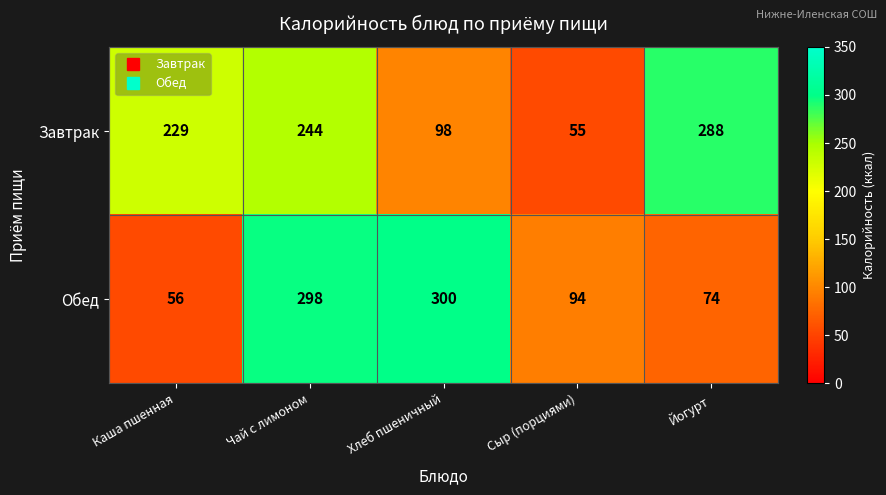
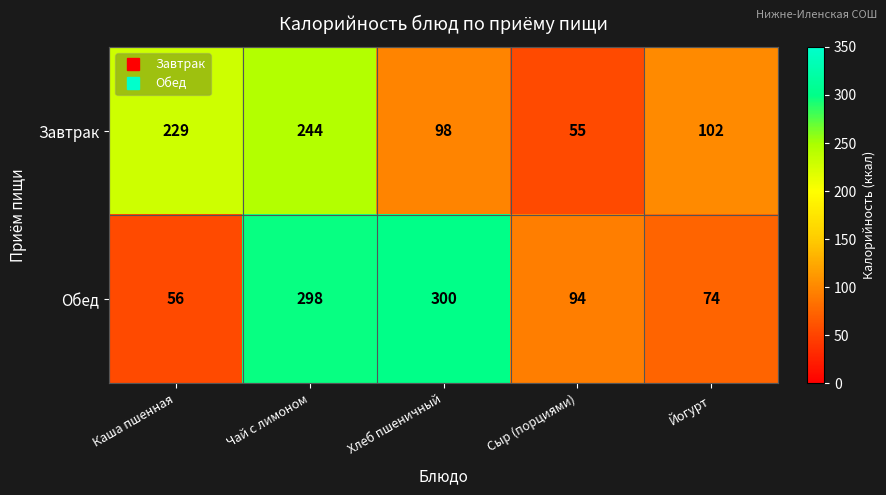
  {
    "Завтрак": {
      "Каша пшенная": 229,
      "Чай с лимоном": 244,
      "Хлеб пшеничный": 98,
      "Сыр (порциями)": 55,
-     "Йогурт": 288
+     "Йогурт": 102
    },
    "Обед": {
      "Каша пшенная": 56,
      "Чай с лимоном": 298,
      "Хлеб пшеничный": 300,
      "Сыр (порциями)": 94,
      "Йогурт": 74
    }
  }
